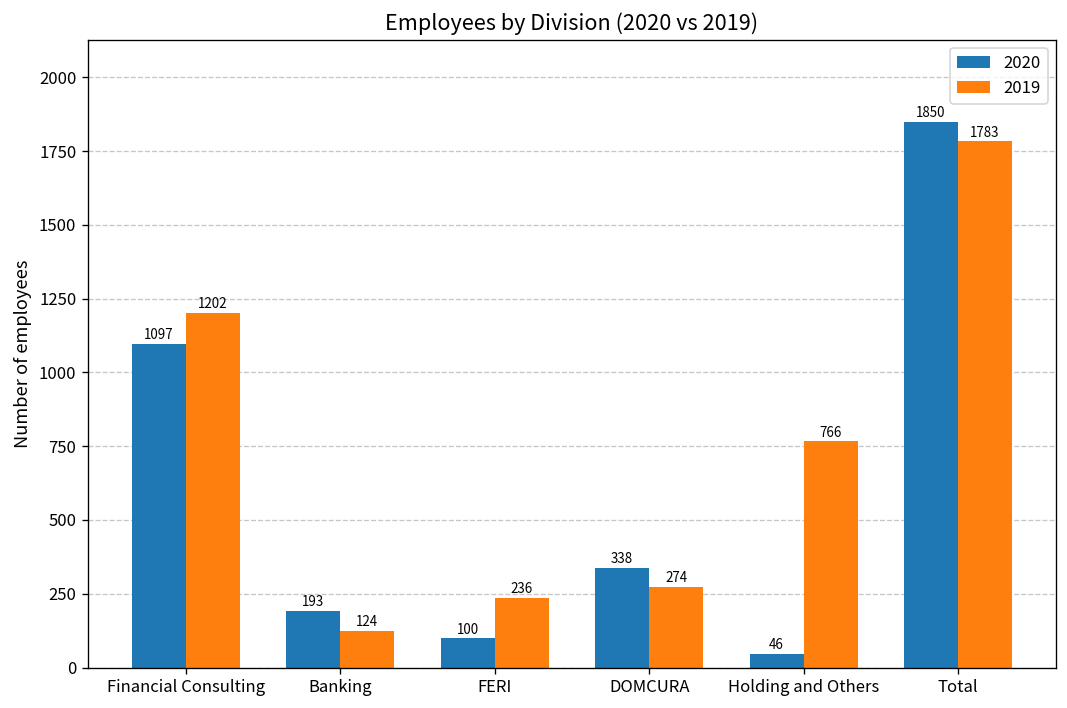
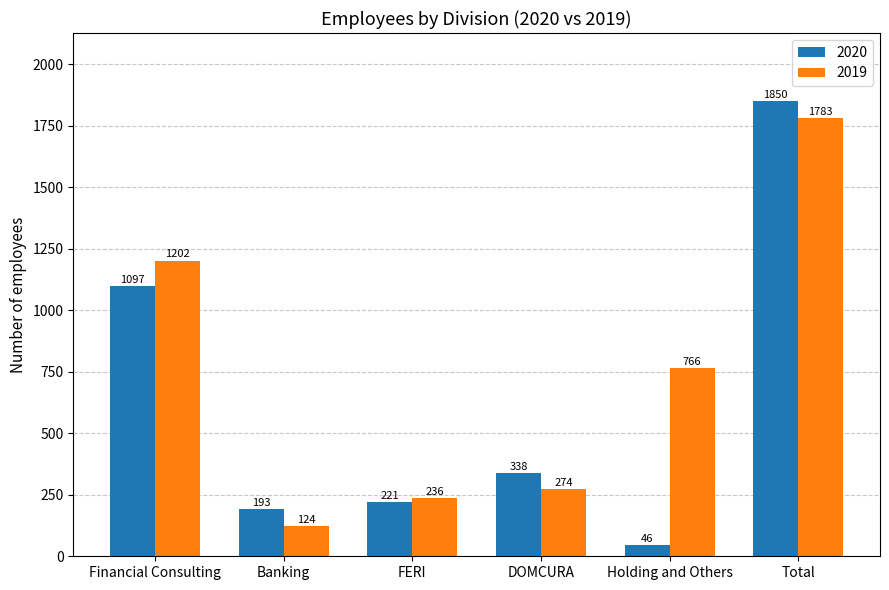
  {
    "2020": {
      "Financial Consulting": 1097,
      "Banking": 193,
-     "FERI": 100,
+     "FERI": 221,
      "DOMCURA": 338,
      "Holding and Others": 46,
      "Total": 1850
    },
    "2019": {
      "Financial Consulting": 1202,
      "Banking": 124,
      "FERI": 236,
      "DOMCURA": 274,
      "Holding and Others": 766,
      "Total": 1783
    }
  }
